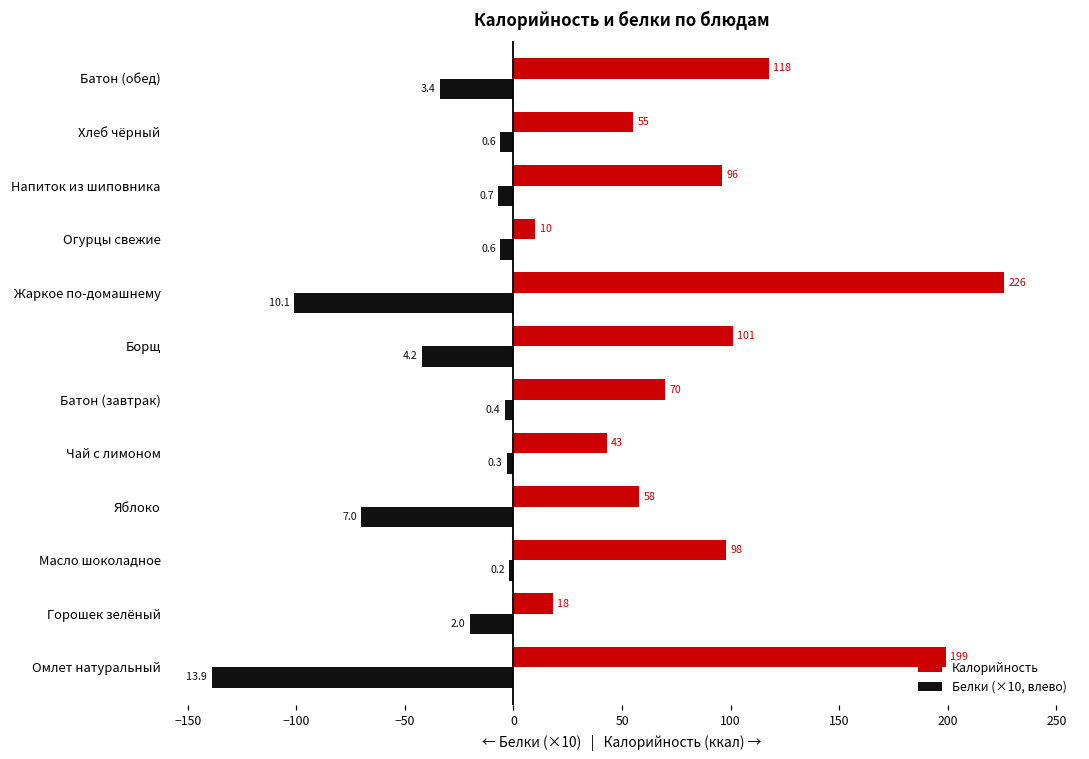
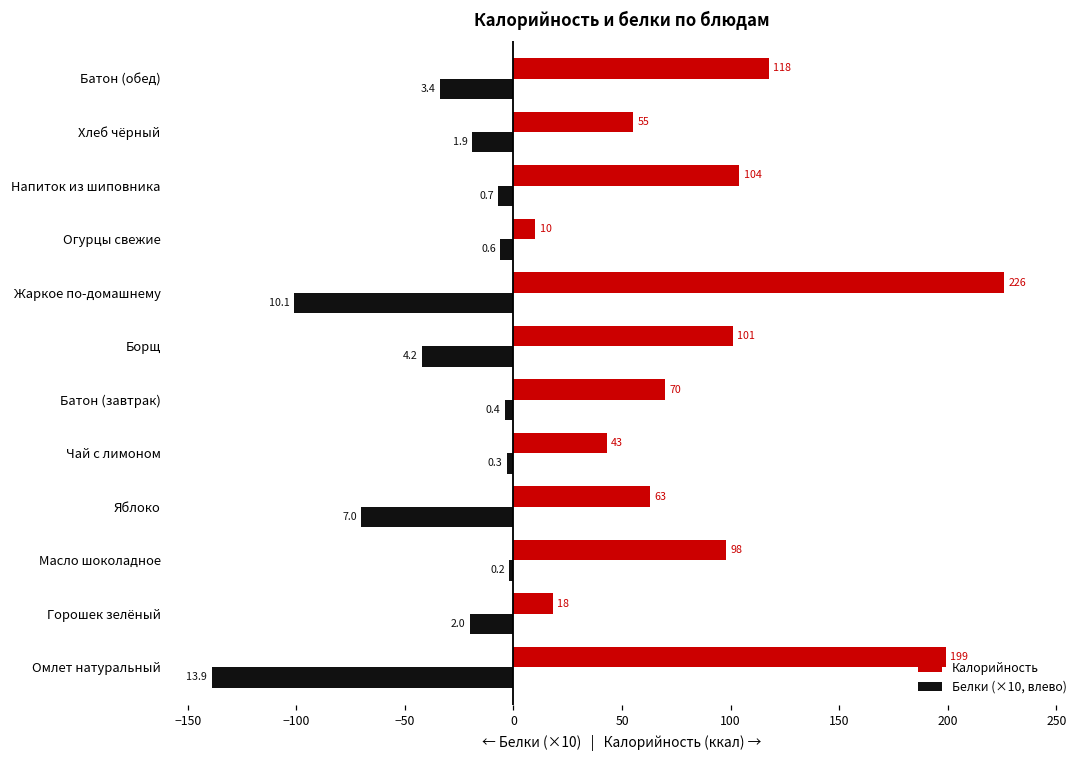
  {
    "Калорийность": {
      "Батон (обед)": 118,
      "Хлеб чёрный": 55,
-     "Напиток из шиповника": 96,
+     "Напиток из шиповника": 104,
      "Огурцы свежие": 10,
      "Жаркое по-домашнему": 226,
      "Борщ": 101,
      "Батон (завтрак)": 70,
      "Чай с лимоном": 43,
-     "Яблоко": 58,
+     "Яблоко": 63,
      "Масло шоколадное": 98,
      "Горошек зелёный": 18,
      "Омлет натуральный": 199
    },
    "Белки (×10, влево)": {
-     "Хлеб чёрный": 0.6
+     "Хлеб чёрный": 1.9
    }
  }
